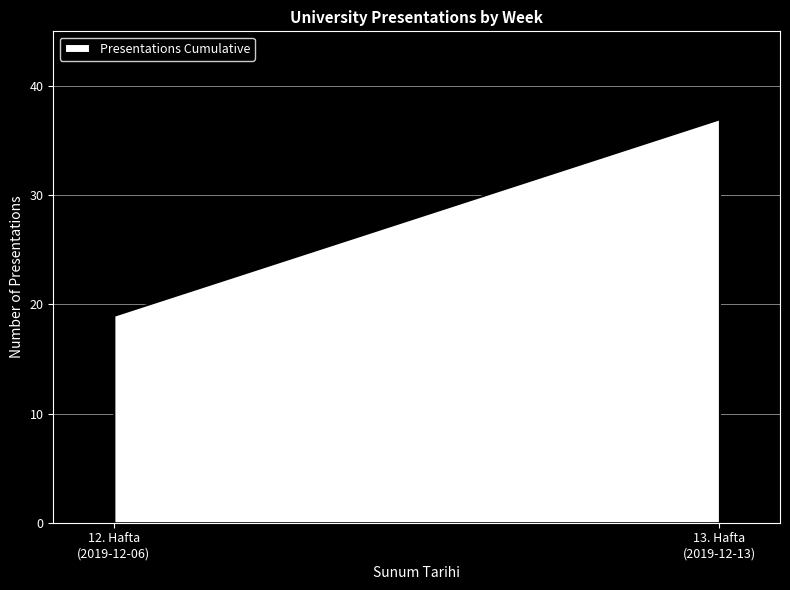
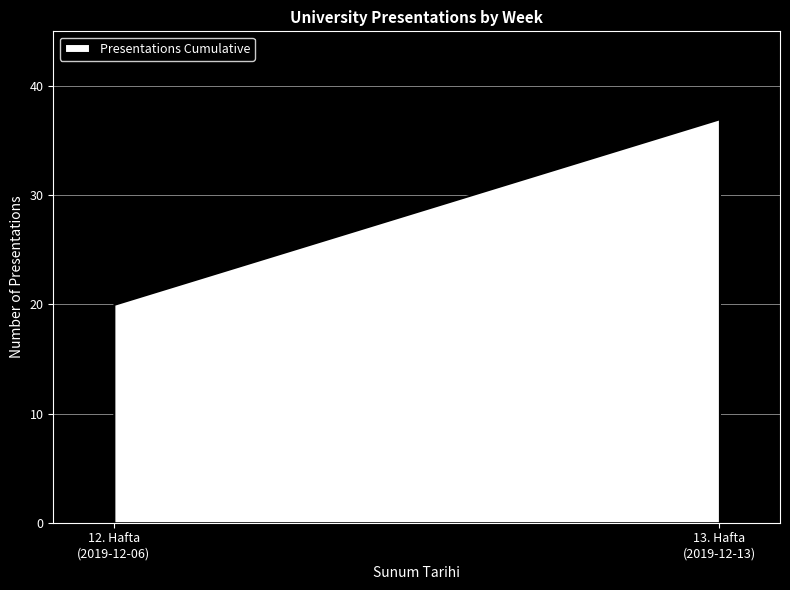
  {
-   "12. Hafta (2019-12-06)": 19,
+   "12. Hafta (2019-12-06)": 20,
    "13. Hafta (2019-12-13)": 37
  }
